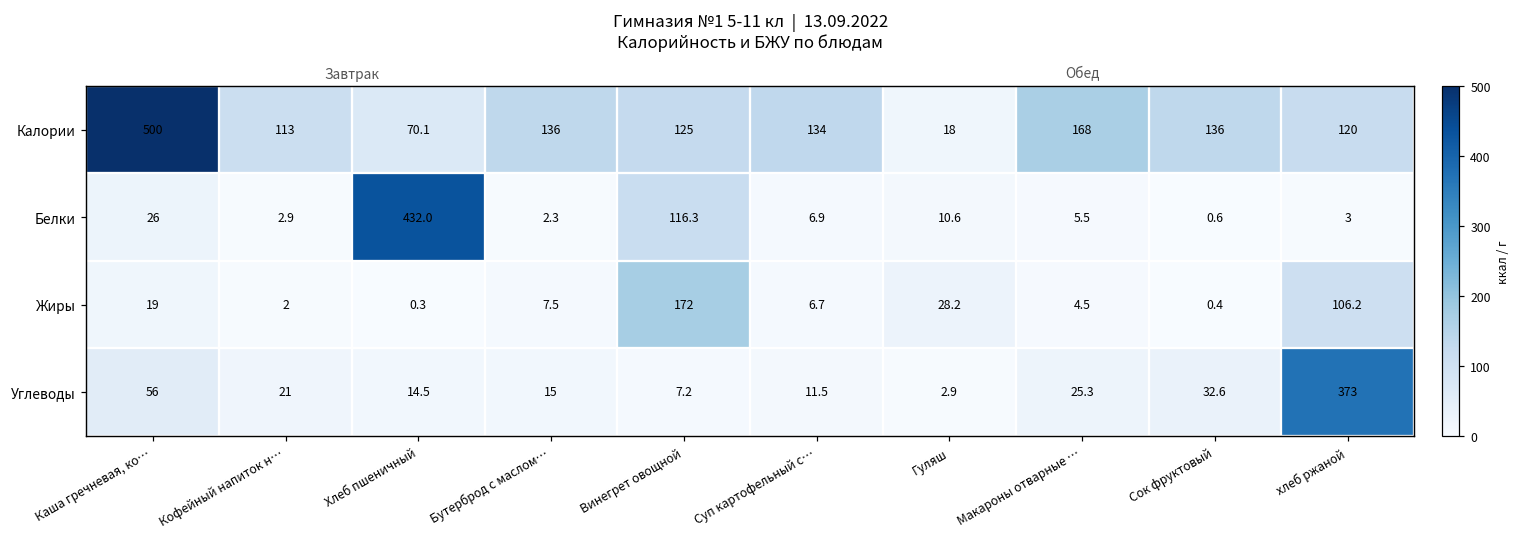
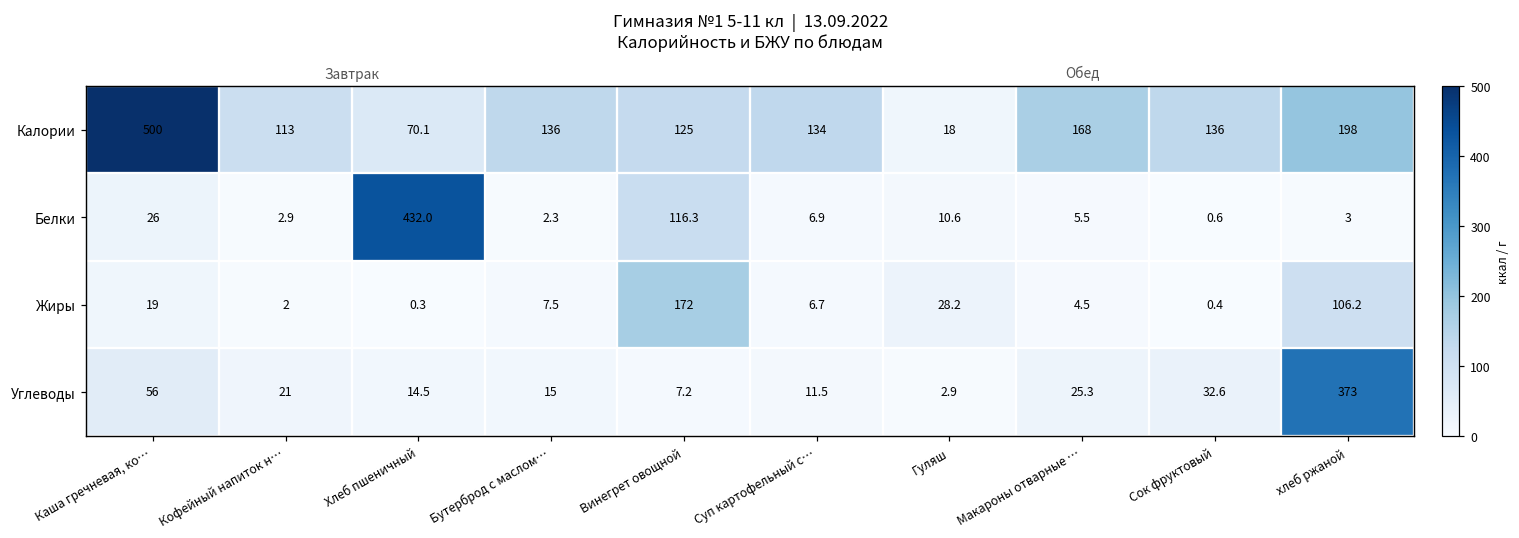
  {
    "Калории": {
      "Каша гречневая, ко…": 500,
      "Кофейный напиток н…": 113,
      "Хлеб пшеничный": 70.1,
      "Бутерброд с маслом…": 136,
      "Винегрет овощной": 125,
      "Суп картофельный с…": 134,
      "Гуляш": 18,
      "Макароны отварные …": 168,
      "Сок фруктовый": 136,
-     "хлеб ржаной": 120
+     "хлеб ржаной": 198
    },
    "Белки": {
      "Каша гречневая, ко…": 26,
      "Кофейный напиток н…": 2.9,
      "Хлеб пшеничный": 432.0,
      "Бутерброд с маслом…": 2.3,
      "Винегрет овощной": 116.3,
      "Суп картофельный с…": 6.9,
      "Гуляш": 10.6,
      "Макароны отварные …": 5.5,
      "Сок фруктовый": 0.6,
      "хлеб ржаной": 3
    },
    "Жиры": {
      "Каша гречневая, ко…": 19,
      "Кофейный напиток н…": 2,
      "Хлеб пшеничный": 0.3,
      "Бутерброд с маслом…": 7.5,
      "Винегрет овощной": 172,
      "Суп картофельный с…": 6.7,
      "Гуляш": 28.2,
      "Макароны отварные …": 4.5,
      "Сок фруктовый": 0.4,
      "хлеб ржаной": 106.2
    },
    "Углеводы": {
      "Каша гречневая, ко…": 56,
      "Кофейный напиток н…": 21,
      "Хлеб пшеничный": 14.5,
      "Бутерброд с маслом…": 15,
      "Винегрет овощной": 7.2,
      "Суп картофельный с…": 11.5,
      "Гуляш": 2.9,
      "Макароны отварные …": 25.3,
      "Сок фруктовый": 32.6,
      "хлеб ржаной": 373
    }
  }
